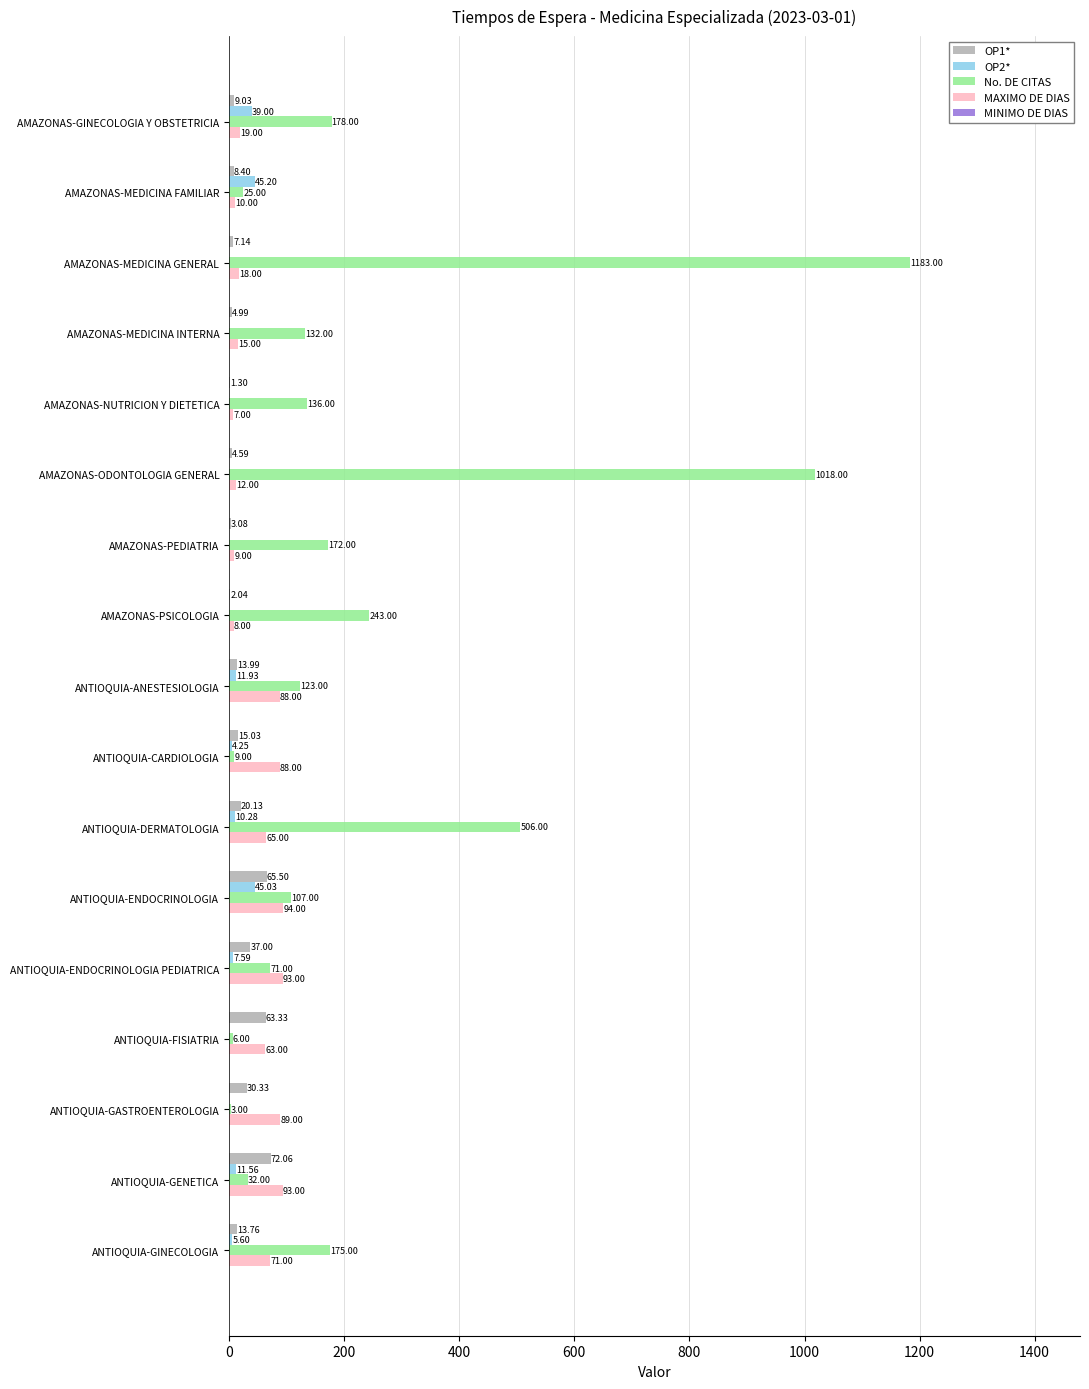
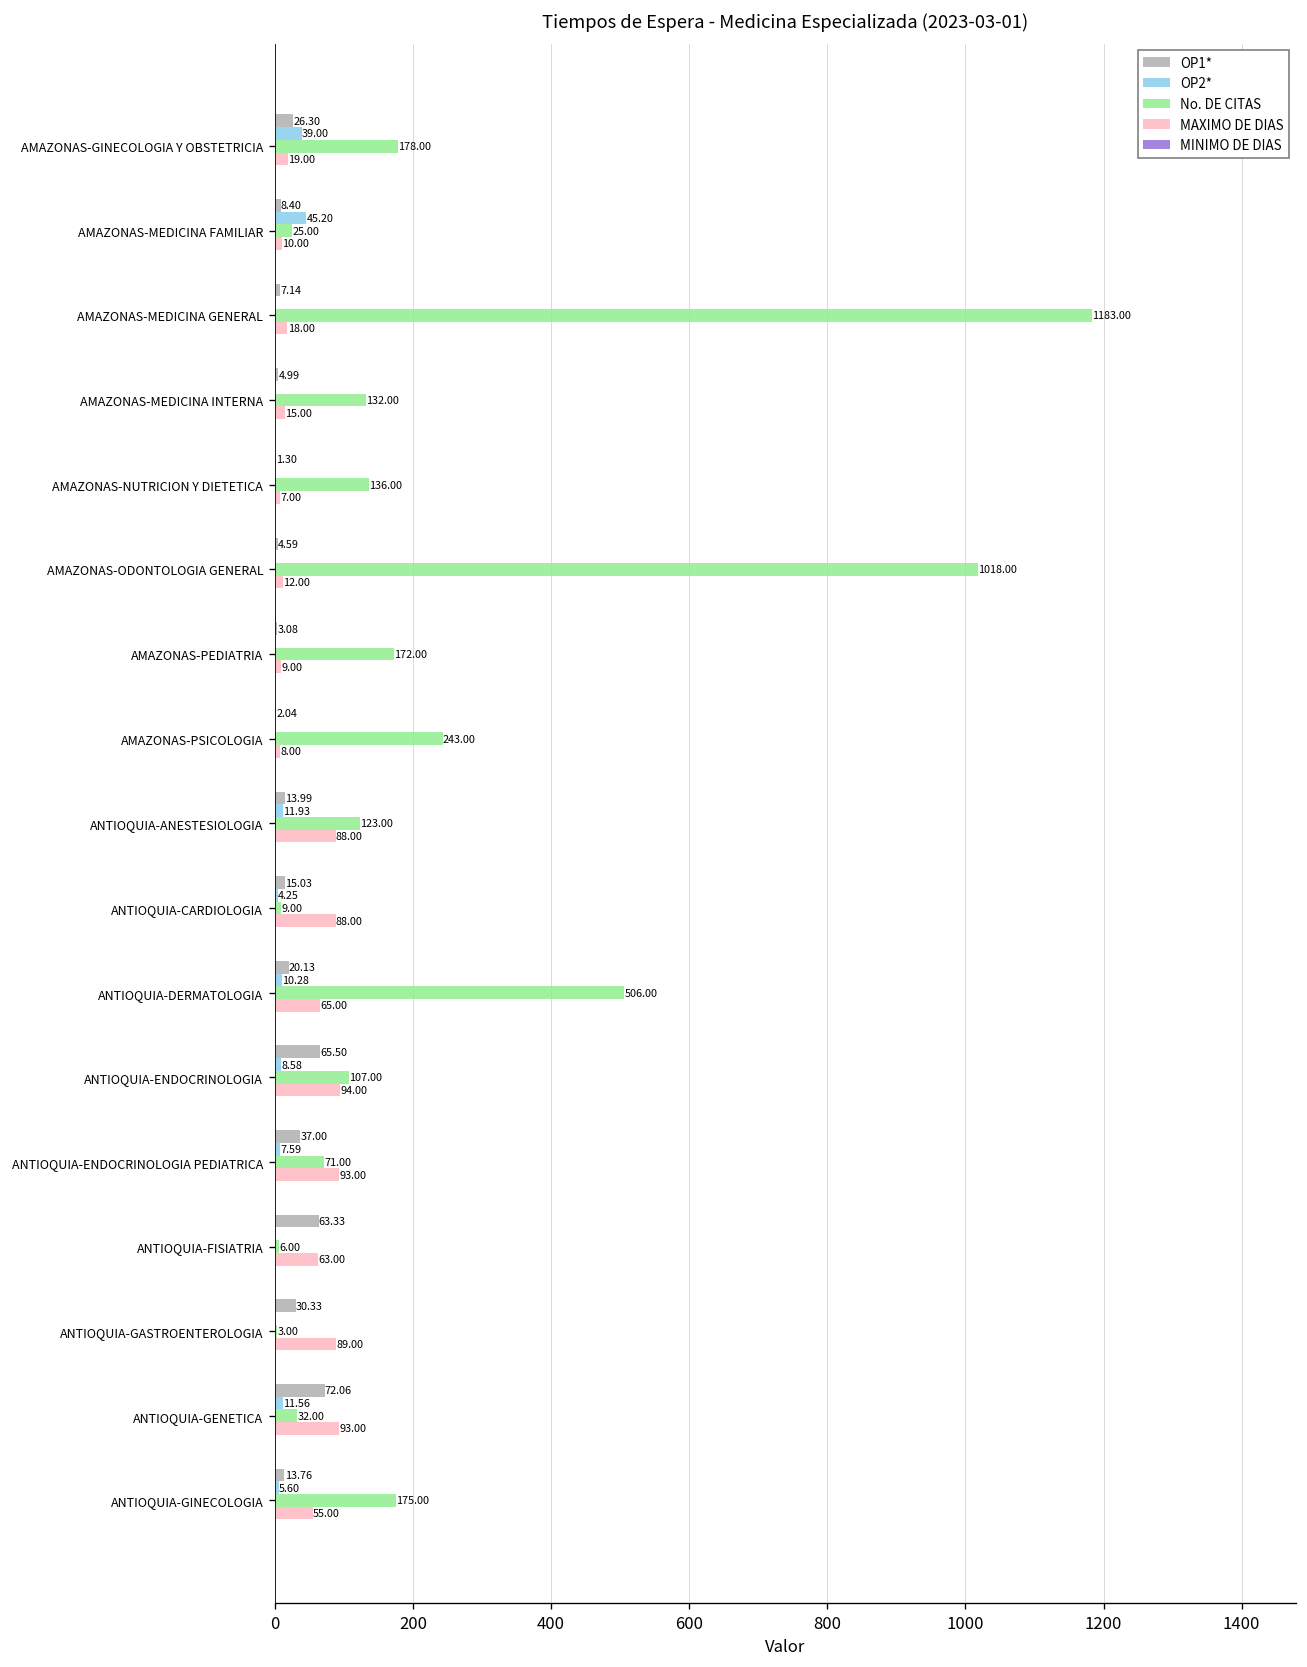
  {
    "OP1*": {
-     "AMAZONAS-GINECOLOGIA Y OBSTETRICIA": 9.03,
+     "AMAZONAS-GINECOLOGIA Y OBSTETRICIA": 26.30,
      "AMAZONAS-MEDICINA FAMILIAR": 8.40,
      "AMAZONAS-MEDICINA GENERAL": 7.14,
      "AMAZONAS-MEDICINA INTERNA": 4.99,
      "AMAZONAS-NUTRICION Y DIETETICA": 1.30,
      "AMAZONAS-ODONTOLOGIA GENERAL": 4.59,
      "AMAZONAS-PEDIATRIA": 3.08,
      "AMAZONAS-PSICOLOGIA": 2.04,
      "ANTIOQUIA-ANESTESIOLOGIA": 13.99,
      "ANTIOQUIA-CARDIOLOGIA": 15.03,
      "ANTIOQUIA-DERMATOLOGIA": 20.13,
      "ANTIOQUIA-ENDOCRINOLOGIA": 65.50,
      "ANTIOQUIA-ENDOCRINOLOGIA PEDIATRICA": 37.00,
      "ANTIOQUIA-FISIATRIA": 63.33,
      "ANTIOQUIA-GASTROENTEROLOGIA": 30.33,
      "ANTIOQUIA-GENETICA": 72.06,
      "ANTIOQUIA-GINECOLOGIA": 13.76
    },
    "OP2*": {
      "AMAZONAS-GINECOLOGIA Y OBSTETRICIA": 39.00,
      "AMAZONAS-MEDICINA FAMILIAR": 45.20,
      "ANTIOQUIA-ANESTESIOLOGIA": 11.93,
      "ANTIOQUIA-CARDIOLOGIA": 4.25,
      "ANTIOQUIA-DERMATOLOGIA": 10.28,
-     "ANTIOQUIA-ENDOCRINOLOGIA": 45.03,
+     "ANTIOQUIA-ENDOCRINOLOGIA": 8.58,
      "ANTIOQUIA-ENDOCRINOLOGIA PEDIATRICA": 7.59,
      "ANTIOQUIA-GENETICA": 11.56,
      "ANTIOQUIA-GINECOLOGIA": 5.60
    },
    "No. DE CITAS": {
      "AMAZONAS-GINECOLOGIA Y OBSTETRICIA": 178.00,
      "AMAZONAS-MEDICINA FAMILIAR": 25.00,
      "AMAZONAS-MEDICINA GENERAL": 1183.00,
      "AMAZONAS-MEDICINA INTERNA": 132.00,
      "AMAZONAS-NUTRICION Y DIETETICA": 136.00,
      "AMAZONAS-ODONTOLOGIA GENERAL": 1018.00,
      "AMAZONAS-PEDIATRIA": 172.00,
      "AMAZONAS-PSICOLOGIA": 243.00,
      "ANTIOQUIA-ANESTESIOLOGIA": 123.00,
      "ANTIOQUIA-CARDIOLOGIA": 9.00,
      "ANTIOQUIA-DERMATOLOGIA": 506.00,
      "ANTIOQUIA-ENDOCRINOLOGIA": 107.00,
      "ANTIOQUIA-ENDOCRINOLOGIA PEDIATRICA": 71.00,
      "ANTIOQUIA-FISIATRIA": 6.00,
      "ANTIOQUIA-GASTROENTEROLOGIA": 3.00,
      "ANTIOQUIA-GENETICA": 32.00,
      "ANTIOQUIA-GINECOLOGIA": 175.00
    },
    "MAXIMO DE DIAS": {
      "AMAZONAS-GINECOLOGIA Y OBSTETRICIA": 19.00,
      "AMAZONAS-MEDICINA FAMILIAR": 10.00,
      "AMAZONAS-MEDICINA GENERAL": 18.00,
      "AMAZONAS-MEDICINA INTERNA": 15.00,
      "AMAZONAS-NUTRICION Y DIETETICA": 7.00,
      "AMAZONAS-ODONTOLOGIA GENERAL": 12.00,
      "AMAZONAS-PEDIATRIA": 9.00,
      "AMAZONAS-PSICOLOGIA": 8.00,
      "ANTIOQUIA-ANESTESIOLOGIA": 88.00,
      "ANTIOQUIA-CARDIOLOGIA": 88.00,
      "ANTIOQUIA-DERMATOLOGIA": 65.00,
      "ANTIOQUIA-ENDOCRINOLOGIA": 94.00,
      "ANTIOQUIA-ENDOCRINOLOGIA PEDIATRICA": 93.00,
      "ANTIOQUIA-FISIATRIA": 63.00,
      "ANTIOQUIA-GASTROENTEROLOGIA": 89.00,
      "ANTIOQUIA-GENETICA": 93.00,
-     "ANTIOQUIA-GINECOLOGIA": 71.00
+     "ANTIOQUIA-GINECOLOGIA": 55.00
    },
    "MINIMO DE DIAS": {
      "AMAZONAS-GINECOLOGIA Y OBSTETRICIA": 0,
      "AMAZONAS-MEDICINA FAMILIAR": 0,
      "AMAZONAS-MEDICINA GENERAL": 0,
      "AMAZONAS-MEDICINA INTERNA": 0,
      "AMAZONAS-NUTRICION Y DIETETICA": 0,
      "AMAZONAS-ODONTOLOGIA GENERAL": 0,
      "AMAZONAS-PEDIATRIA": 0,
      "AMAZONAS-PSICOLOGIA": 0,
      "ANTIOQUIA-ANESTESIOLOGIA": 0,
      "ANTIOQUIA-CARDIOLOGIA": 0,
      "ANTIOQUIA-DERMATOLOGIA": 0,
      "ANTIOQUIA-ENDOCRINOLOGIA": 0,
      "ANTIOQUIA-ENDOCRINOLOGIA PEDIATRICA": 0,
      "ANTIOQUIA-FISIATRIA": 0,
      "ANTIOQUIA-GASTROENTEROLOGIA": 0,
      "ANTIOQUIA-GENETICA": 0,
      "ANTIOQUIA-GINECOLOGIA": 0
    }
  }
